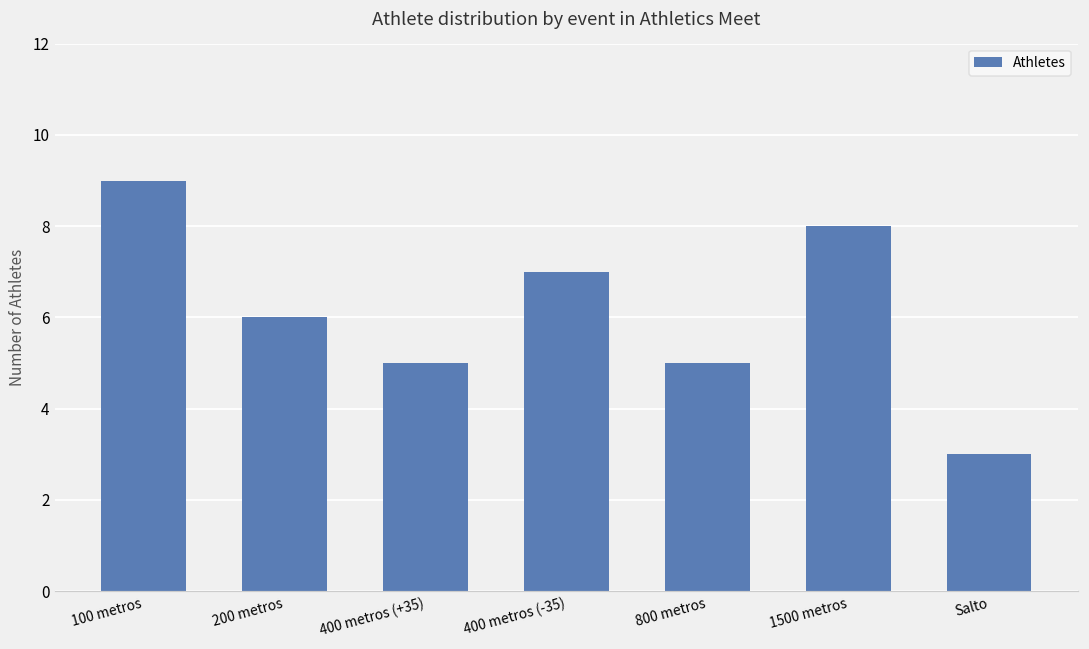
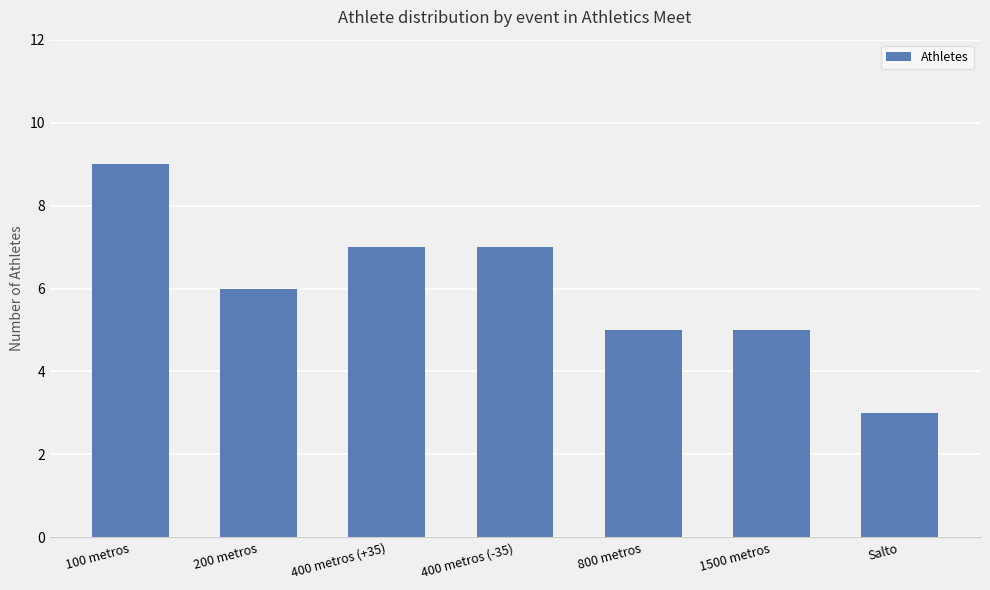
  {
    "100 metros": 9,
    "200 metros": 6,
-   "400 metros (+35)": 5,
+   "400 metros (+35)": 7,
    "400 metros (-35)": 7,
    "800 metros": 5,
-   "1500 metros": 8,
+   "1500 metros": 5,
    "Salto": 3
  }
